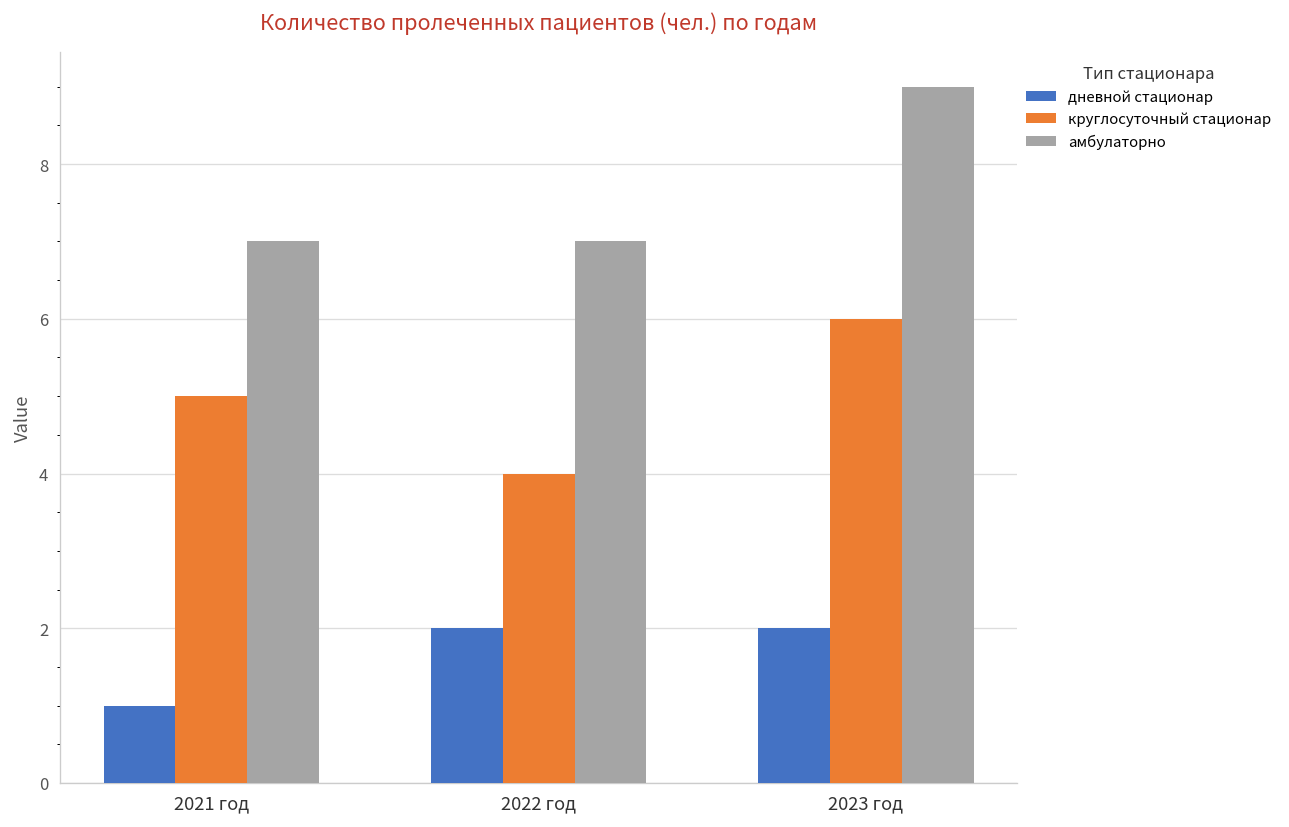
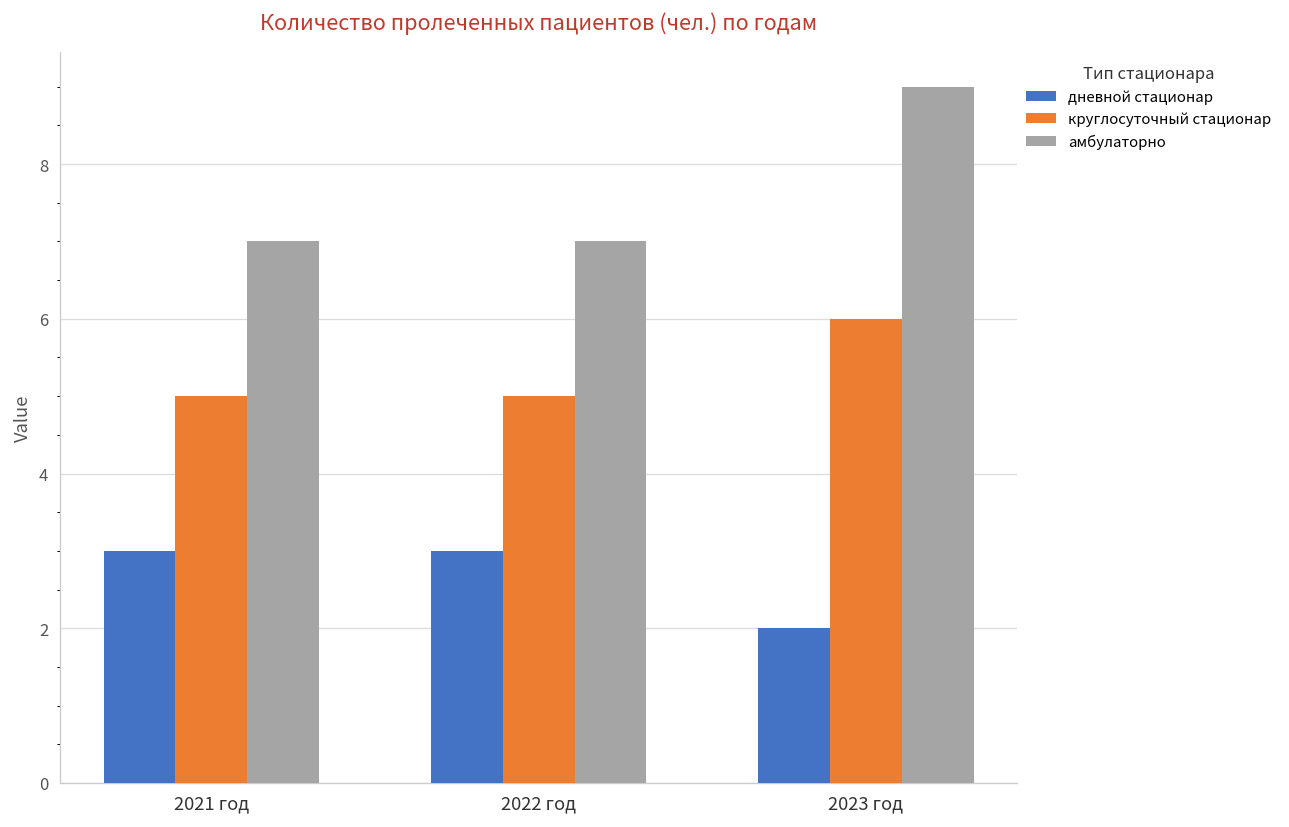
  {
    "дневной стационар": {
-     "2021 год": 1,
-     "2022 год": 2,
+     "2021 год": 3,
+     "2022 год": 3,
      "2023 год": 2
    },
    "круглосуточный стационар": {
      "2021 год": 5,
-     "2022 год": 4,
+     "2022 год": 5,
      "2023 год": 6
    },
    "амбулаторно": {
      "2021 год": 7,
      "2022 год": 7,
      "2023 год": 9
    }
  }
